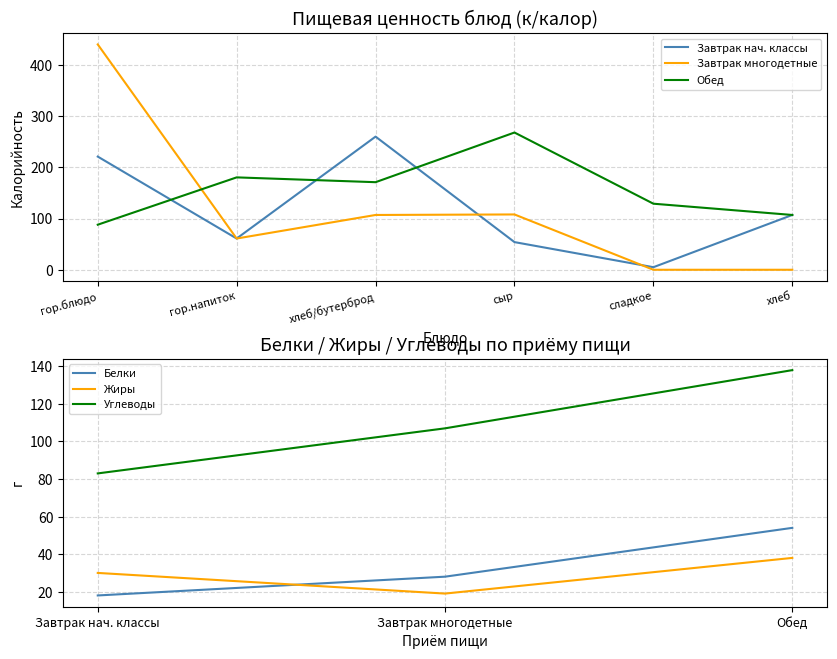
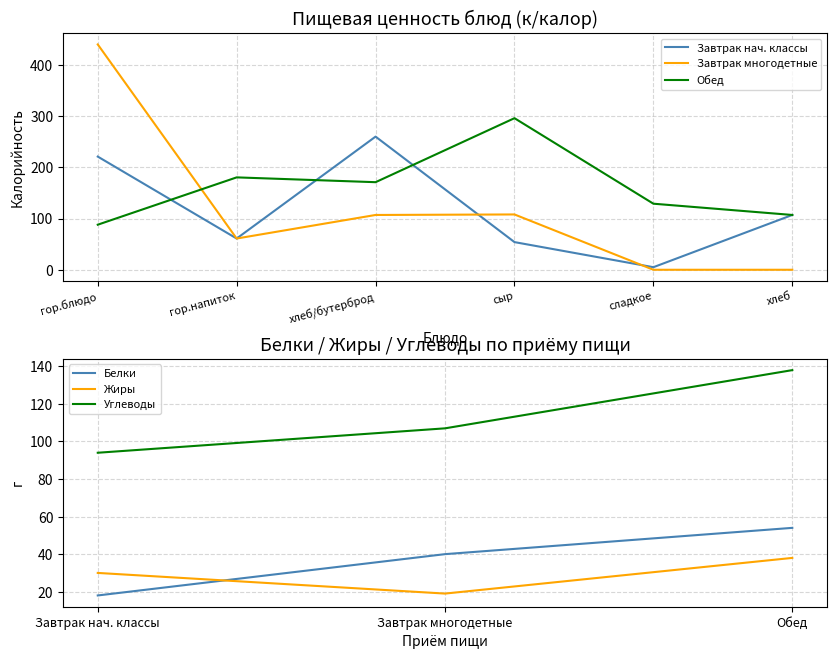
  {
    "Пищевая ценность блюд (к/калор)": {
      "Завтрак нач. классы": {
        "гор.блюдо": 220,
        "хлеб/бутерброд": 260,
        "сыр": 50,
        "сладкое": 10
      },
      "Завтрак многодетные": {
        "гор.блюдо": 440,
        "хлеб/бутерброд": 110,
        "сыр": 110,
        "сладкое": 0,
        "хлеб": 0
      },
      "Обед": {
        "гор.блюдо": 90,
        "гор.напиток": 180,
        "хлеб/бутерброд": 170,
-       "сыр": 270,
+       "сыр": 300,
        "сладкое": 130
      }
    },
    "Белки / Жиры / Углеводы по приёму пищи": {
      "Белки": {
        "Завтрак нач. классы": 18,
-       "Завтрак многодетные": 28,
+       "Завтрак многодетные": 40,
        "Обед": 54
      },
      "Жиры": {
        "Завтрак нач. классы": 30,
        "Завтрак многодетные": 19,
        "Обед": 38
      },
      "Углеводы": {
-       "Завтрак нач. классы": 83,
+       "Завтрак нач. классы": 94,
        "Завтрак многодетные": 107,
        "Обед": 138
      }
    }
  }
